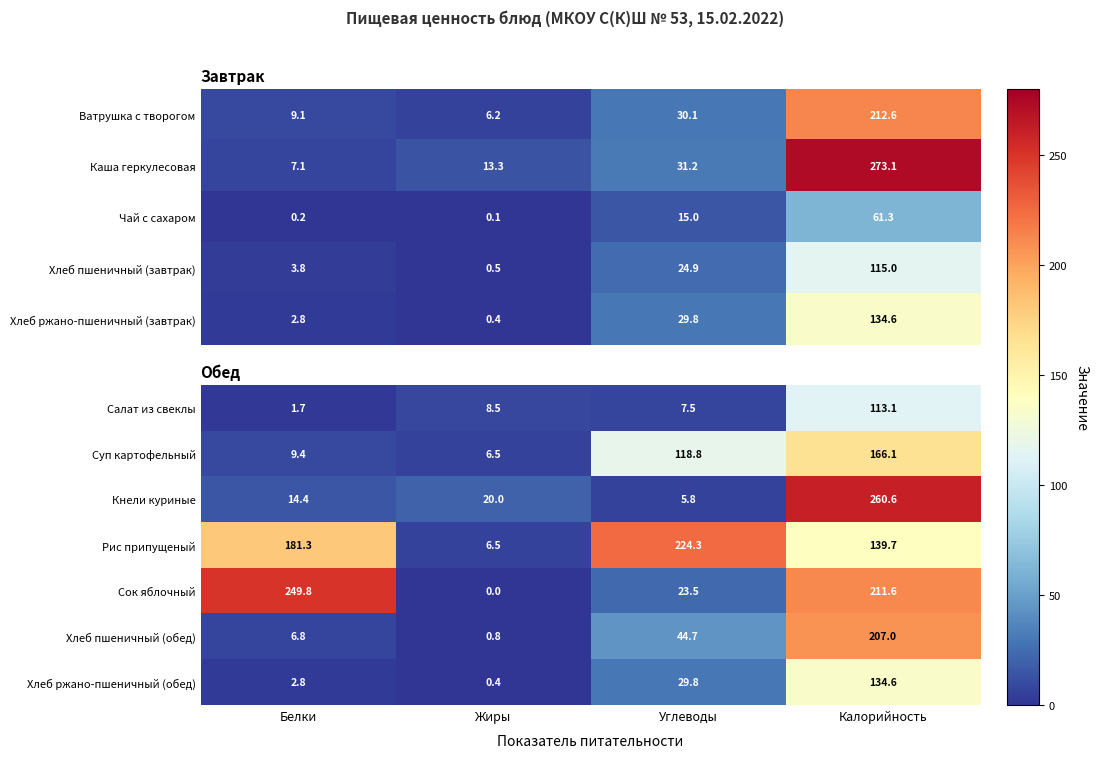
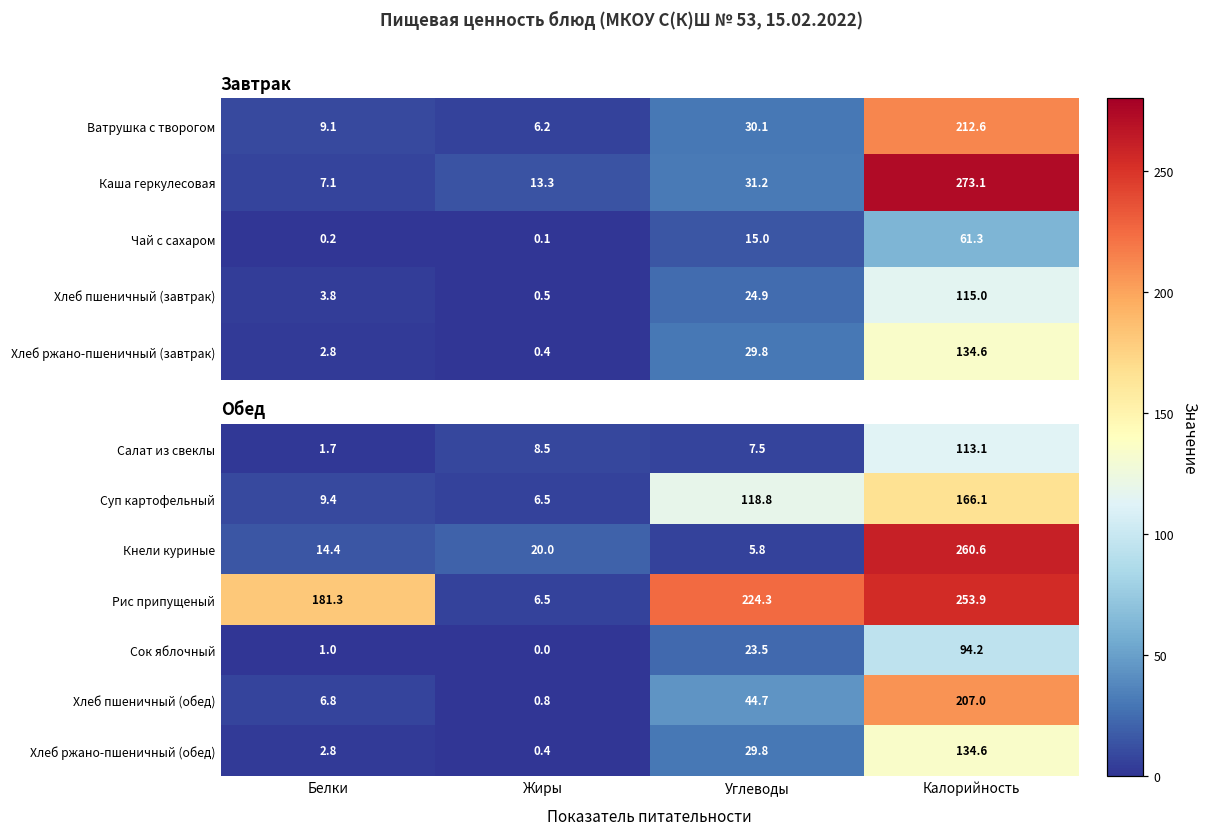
  {
    "Обед": {
      "Салат из свеклы": {
        "Белки": 1.7,
        "Жиры": 8.5,
        "Углеводы": 7.5,
        "Калорийность": 113.1
      },
      "Суп картофельный": {
        "Белки": 9.4,
        "Жиры": 6.5,
        "Углеводы": 118.8,
        "Калорийность": 166.1
      },
      "Кнели куриные": {
        "Белки": 14.4,
        "Жиры": 20.0,
        "Углеводы": 5.8,
        "Калорийность": 260.6
      },
      "Рис припущеный": {
        "Белки": 181.3,
        "Жиры": 6.5,
        "Углеводы": 224.3,
-       "Калорийность": 139.7
+       "Калорийность": 253.9
      },
      "Сок яблочный": {
-       "Белки": 249.8,
+       "Белки": 1.0,
        "Жиры": 0.0,
        "Углеводы": 23.5,
-       "Калорийность": 211.6
+       "Калорийность": 94.2
      },
      "Хлеб пшеничный (обед)": {
        "Белки": 6.8,
        "Жиры": 0.8,
        "Углеводы": 44.7,
        "Калорийность": 207.0
      },
      "Хлеб ржано-пшеничный (обед)": {
        "Белки": 2.8,
        "Жиры": 0.4,
        "Углеводы": 29.8,
        "Калорийность": 134.6
      }
    }
  }
